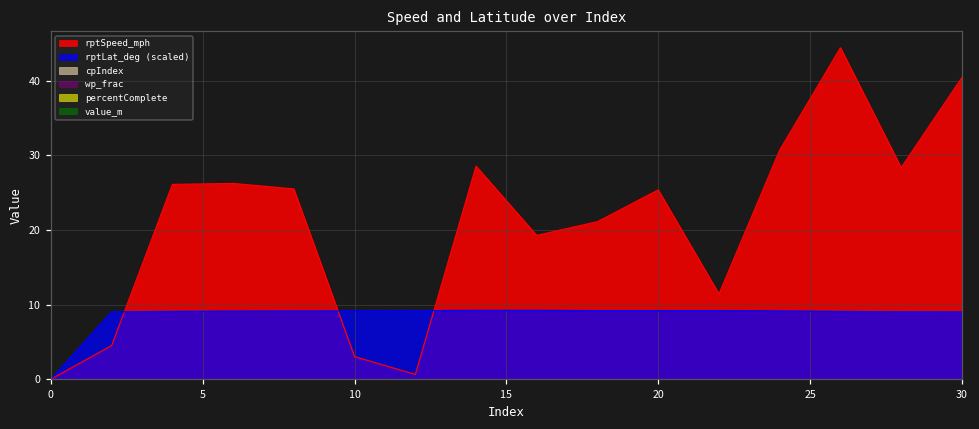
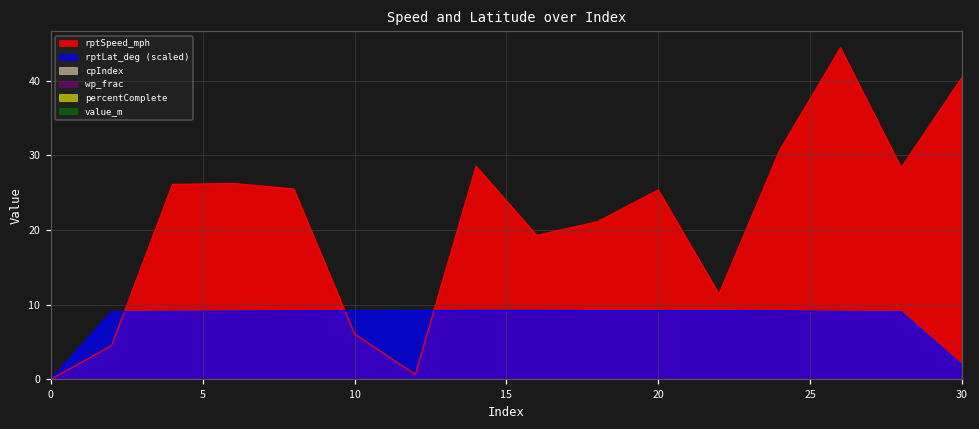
  {
    "rptSpeed_mph": {
-     "10": 3,
+     "10": 6,
      "20": 25,
      "30": 40
    },
    "rptLat_deg (scaled)": {
      "10": 9,
      "20": 9,
-     "30": 9
+     "30": 2
    },
    "value_m": {
      "10": 0,
      "20": 0,
      "30": 0
    }
  }
